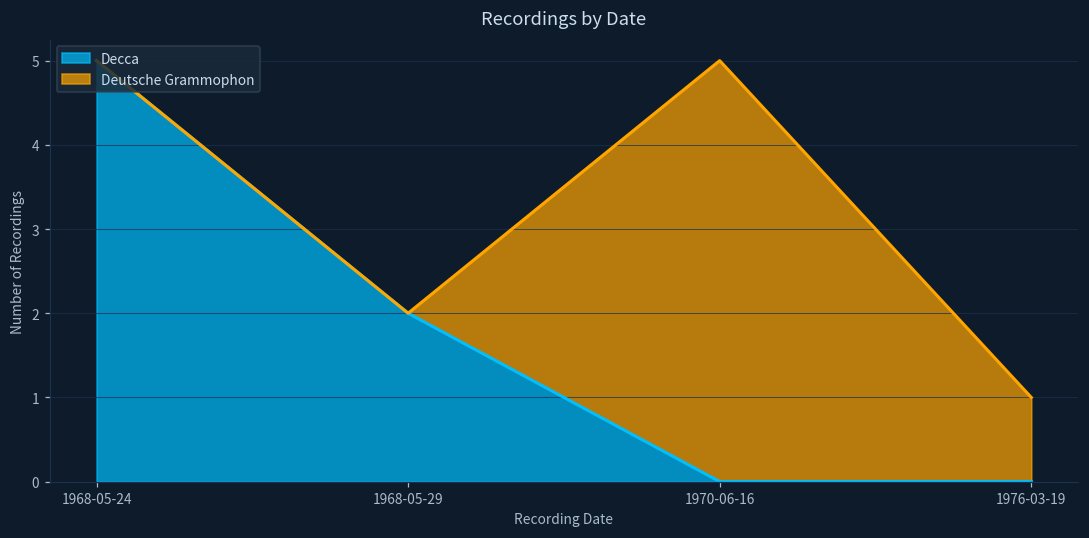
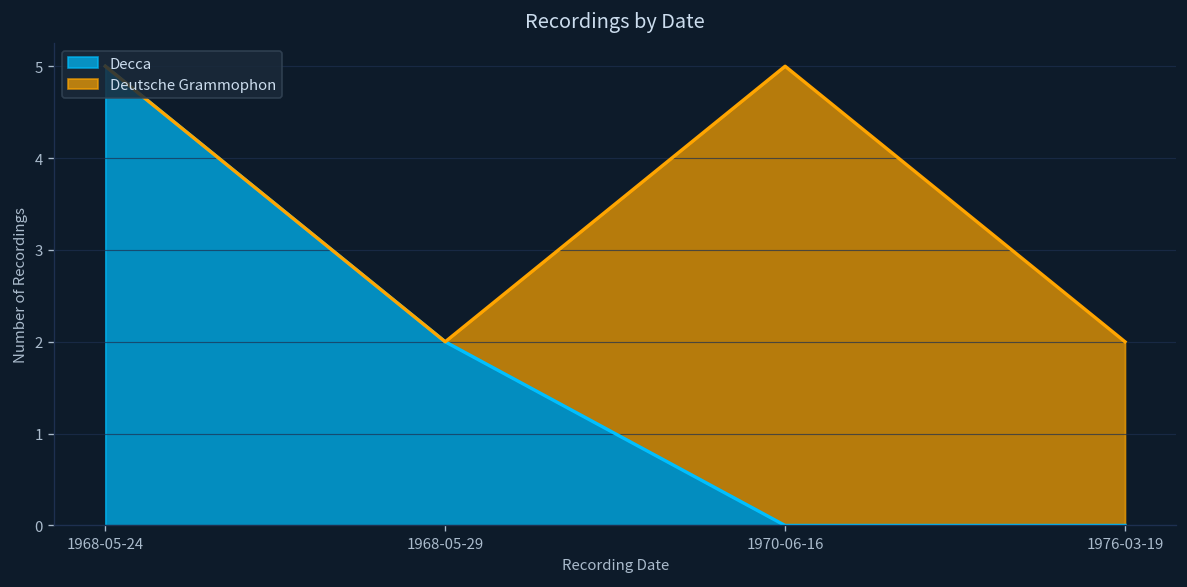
  {
    "Decca": {
      "1970-06-16": 0,
      "1976-03-19": 0
    },
    "Deutsche Grammophon": {
      "1970-06-16": 5,
-     "1976-03-19": 1
+     "1976-03-19": 2
    }
  }
